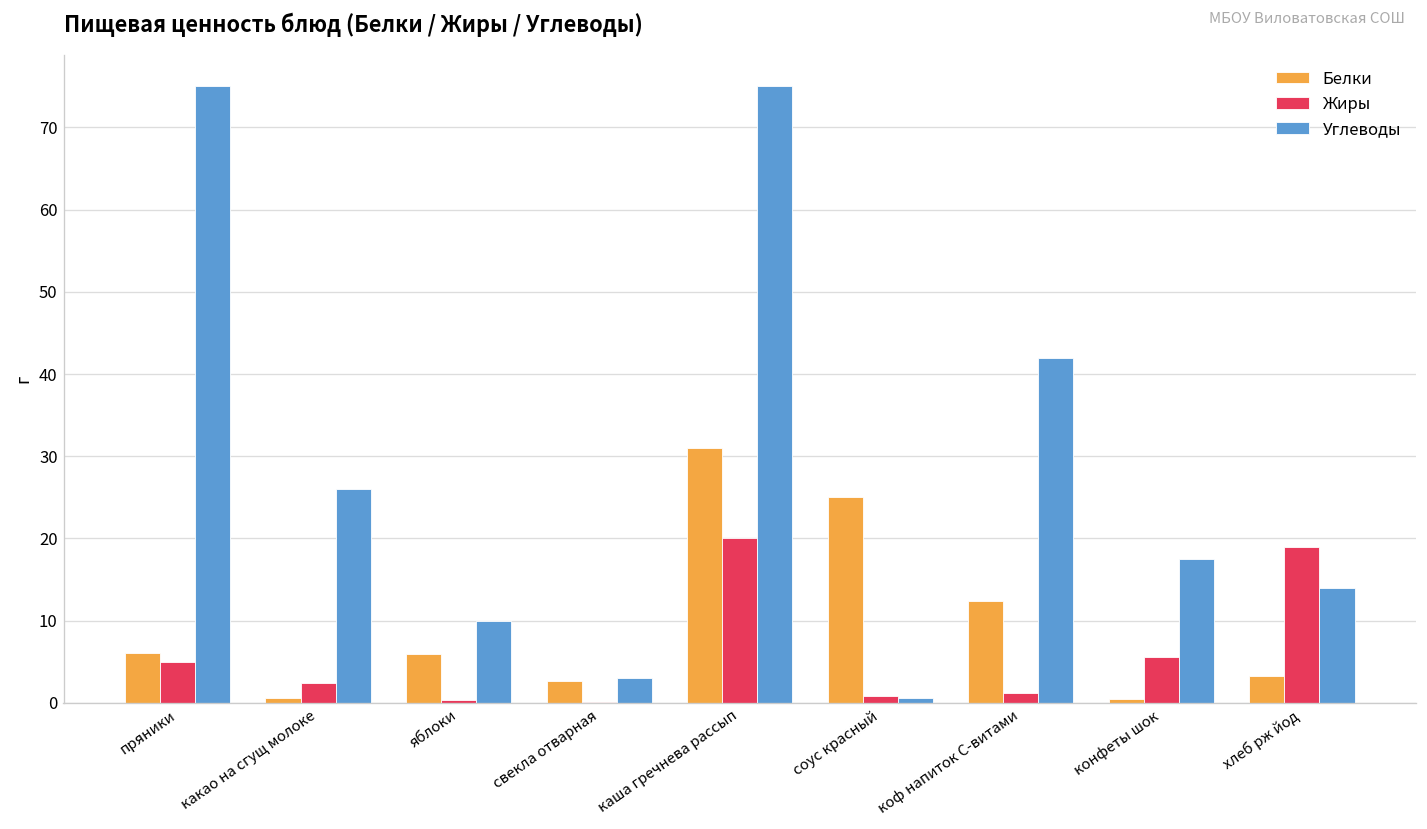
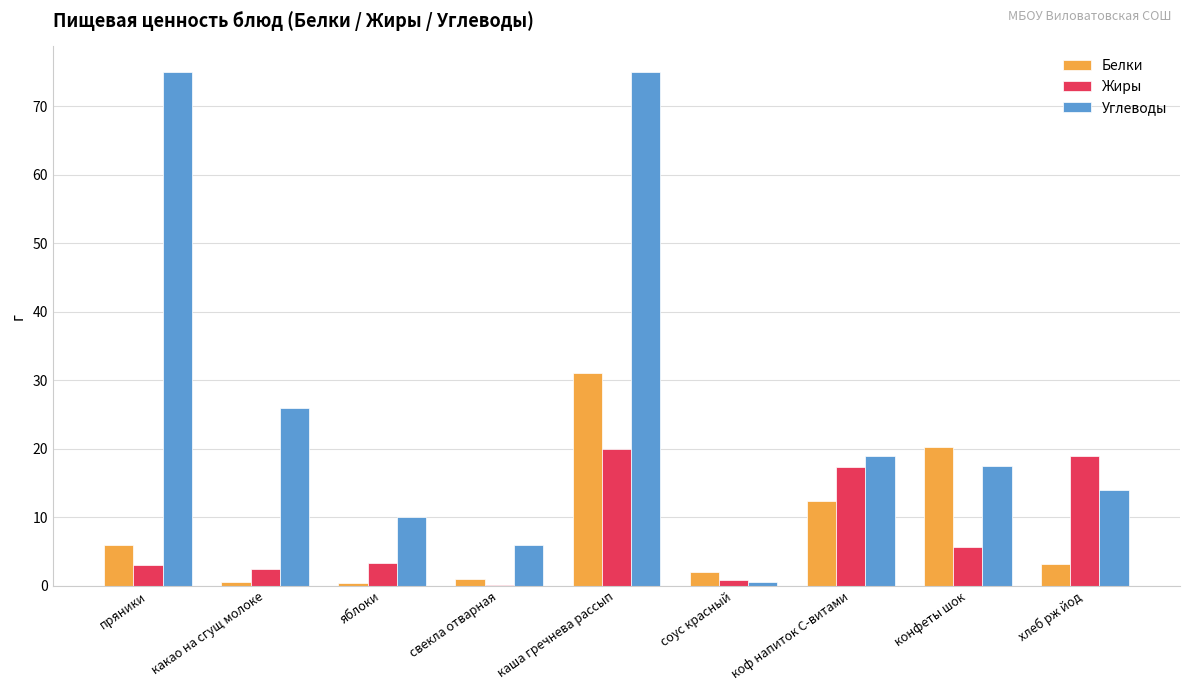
  {
    "Белки": {
      "пряники": 6,
      "какао на сгущ молоке": 1,
-     "яблоки": 6,
-     "свекла отварная": 3,
+     "яблоки": 0,
+     "свекла отварная": 1,
      "каша гречнева рассып": 31,
-     "соус красный": 25,
+     "соус красный": 2,
      "коф напиток С-витами": 12,
-     "конфеты шок": 0,
+     "конфеты шок": 20,
      "хлеб рж йод": 3
    },
    "Жиры": {
-     "пряники": 5,
+     "пряники": 3,
      "какао на сгущ молоке": 2,
-     "яблоки": 0,
+     "яблоки": 3,
      "каша гречнева рассып": 20,
      "соус красный": 1,
-     "коф напиток С-витами": 1,
+     "коф напиток С-витами": 17,
      "конфеты шок": 6,
      "хлеб рж йод": 19
    },
    "Углеводы": {
      "пряники": 75,
      "какао на сгущ молоке": 26,
      "яблоки": 10,
-     "свекла отварная": 3,
+     "свекла отварная": 6,
      "каша гречнева рассып": 75,
      "соус красный": 1,
-     "коф напиток С-витами": 42,
+     "коф напиток С-витами": 19,
      "конфеты шок": 18,
      "хлеб рж йод": 14
    }
  }
